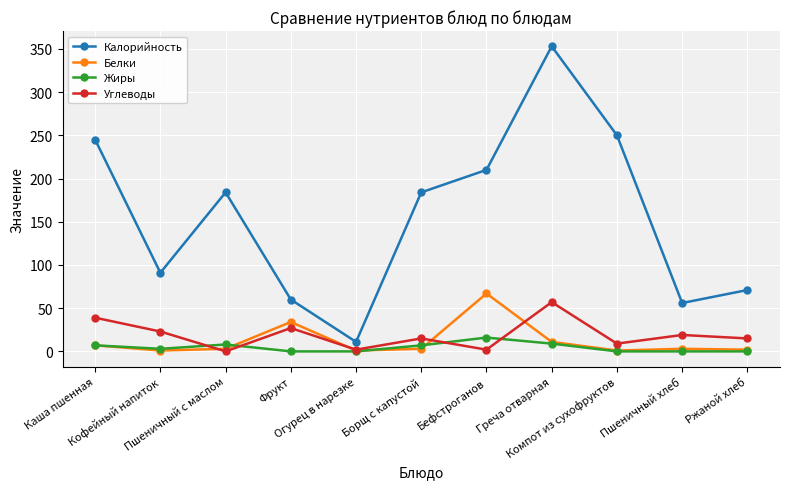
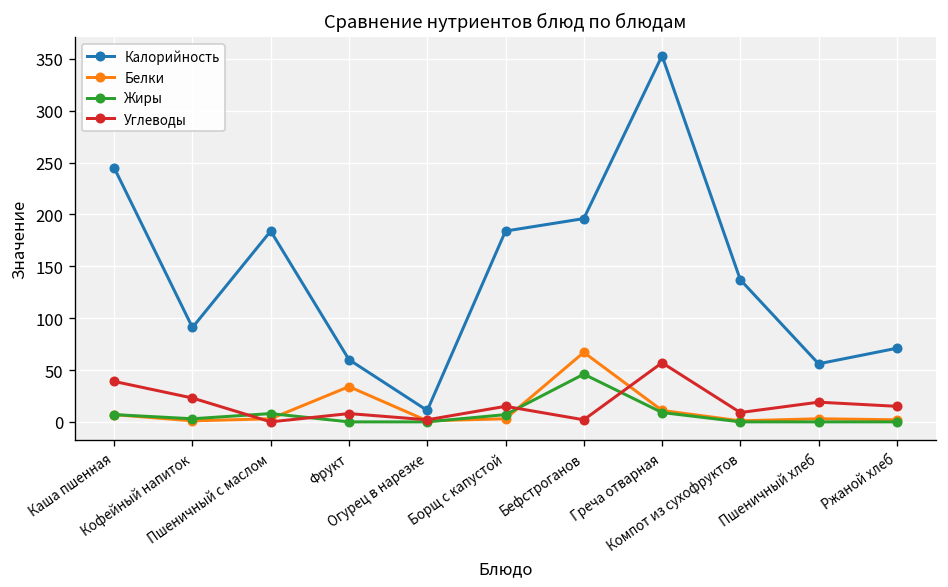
  {
    "Калорийность": {
      "Каша пшенная": 250,
      "Кофейный напиток": 90,
      "Пшеничный с маслом": 180,
      "Фрукт": 60,
      "Огурец в нарезке": 10,
      "Борщ с капустой": 180,
-     "Бефстроганов": 210,
+     "Бефстроганов": 200,
      "Греча отварная": 350,
-     "Компот из сухофруктов": 250,
+     "Компот из сухофруктов": 140,
      "Пшеничный хлеб": 60,
      "Ржаной хлеб": 70
    },
    "Белки": {
      "Пшеничный с маслом": 0,
      "Фрукт": 30,
      "Борщ с капустой": 0,
      "Бефстроганов": 70,
      "Пшеничный хлеб": 0
    },
    "Жиры": {
      "Пшеничный с маслом": 10,
      "Фрукт": 0,
      "Борщ с капустой": 10,
-     "Бефстроганов": 20,
+     "Бефстроганов": 50,
      "Пшеничный хлеб": 0
    },
    "Углеводы": {
      "Каша пшенная": 40,
      "Кофейный напиток": 20,
      "Пшеничный с маслом": 0,
-     "Фрукт": 30,
+     "Фрукт": 10,
      "Борщ с капустой": 20,
      "Бефстроганов": 0,
      "Греча отварная": 60,
      "Компот из сухофруктов": 10,
      "Пшеничный хлеб": 20,
      "Ржаной хлеб": 20
    }
  }
